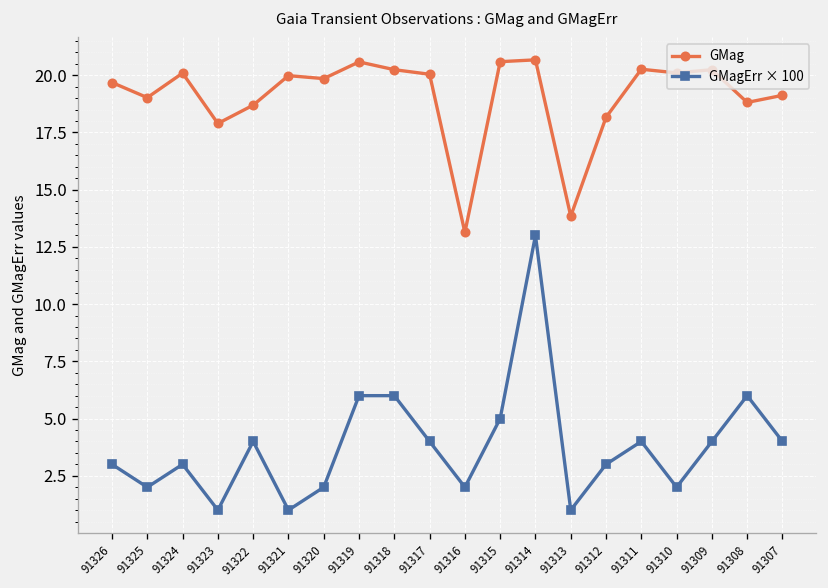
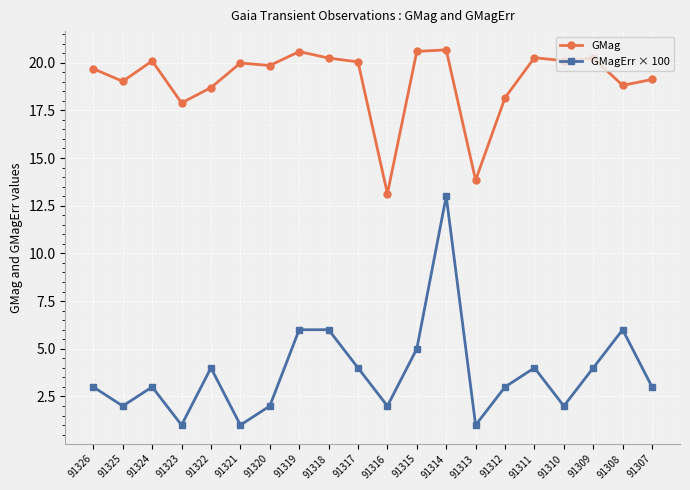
  {
    "GMag": {
      "91326": 19.7,
      "91325": 19.0,
      "91324": 20.1,
      "91323": 17.9,
      "91322": 18.7,
      "91321": 20.0,
      "91320": 19.9,
      "91319": 20.6,
      "91318": 20.2,
      "91317": 20.0,
      "91316": 13.1,
      "91315": 20.6,
      "91314": 20.7,
      "91313": 13.8,
      "91312": 18.2,
      "91311": 20.3,
      "91308": 18.8,
      "91307": 19.1
    },
    "GMagErr × 100": {
      "91326": 3.0,
      "91325": 2.0,
      "91324": 3.0,
      "91323": 1.0,
      "91322": 4.0,
      "91321": 1.0,
      "91320": 2.0,
      "91319": 6.0,
      "91318": 6.0,
      "91317": 4.0,
      "91316": 2.0,
      "91315": 5.0,
      "91314": 13.0,
      "91313": 1.0,
      "91312": 3.0,
      "91311": 4.0,
      "91310": 2.0,
      "91309": 4.0,
      "91308": 6.0,
-     "91307": 4.0
+     "91307": 3.0
    }
  }
